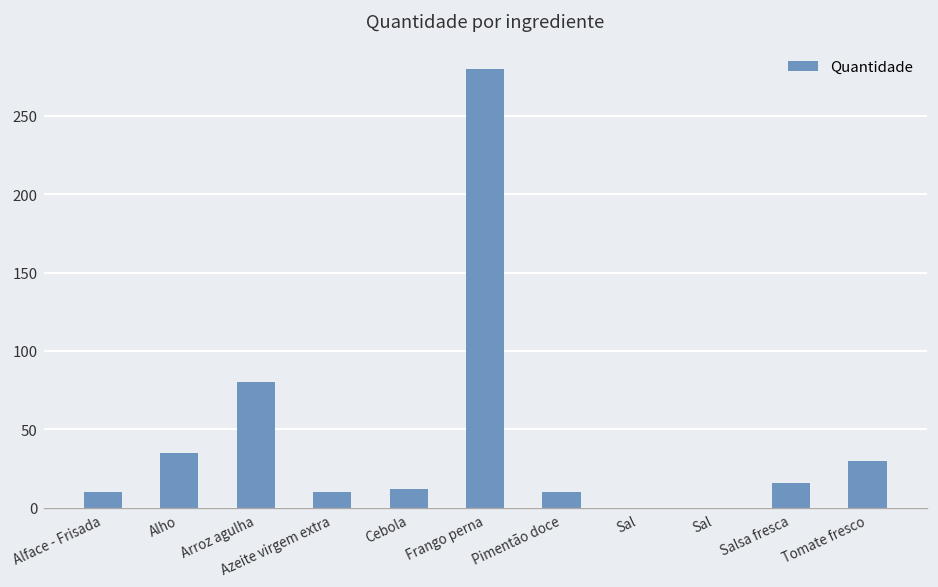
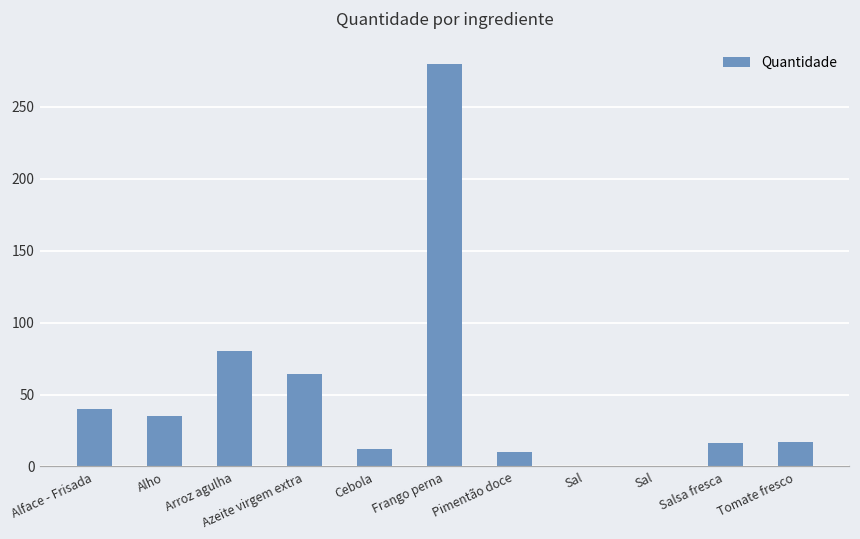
  {
-   "Alface - Frisada": 10,
+   "Alface - Frisada": 40,
    "Alho": 35,
    "Arroz agulha": 80,
-   "Azeite virgem extra": 10,
+   "Azeite virgem extra": 64,
    "Cebola": 12,
    "Frango perna": 280,
    "Pimentão doce": 10,
    "Salsa fresca": 16,
-   "Tomate fresco": 30
+   "Tomate fresco": 17
  }
